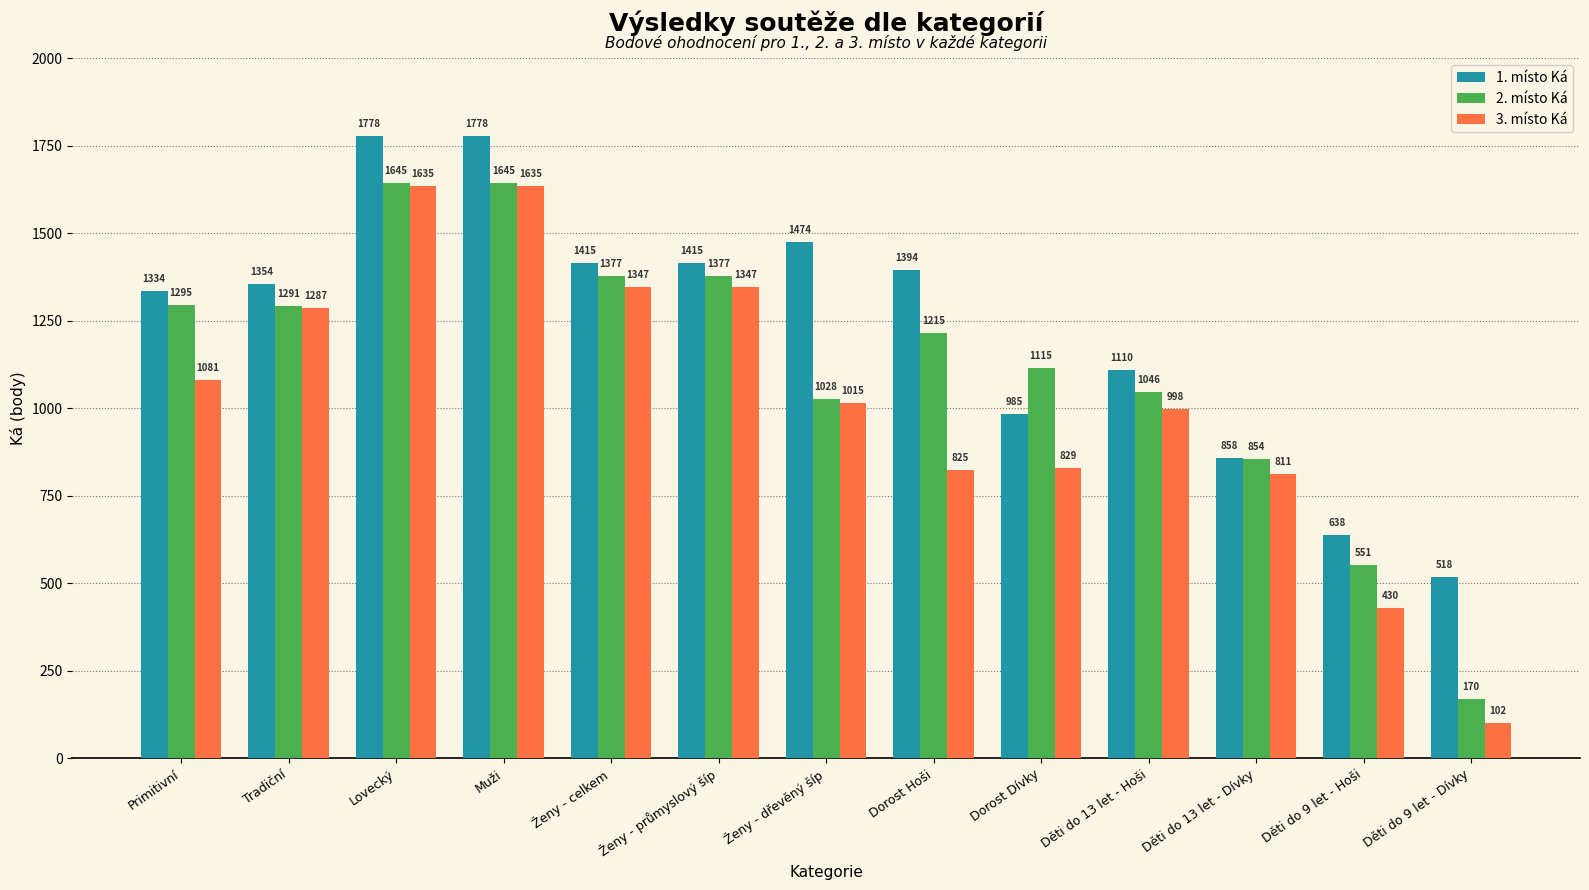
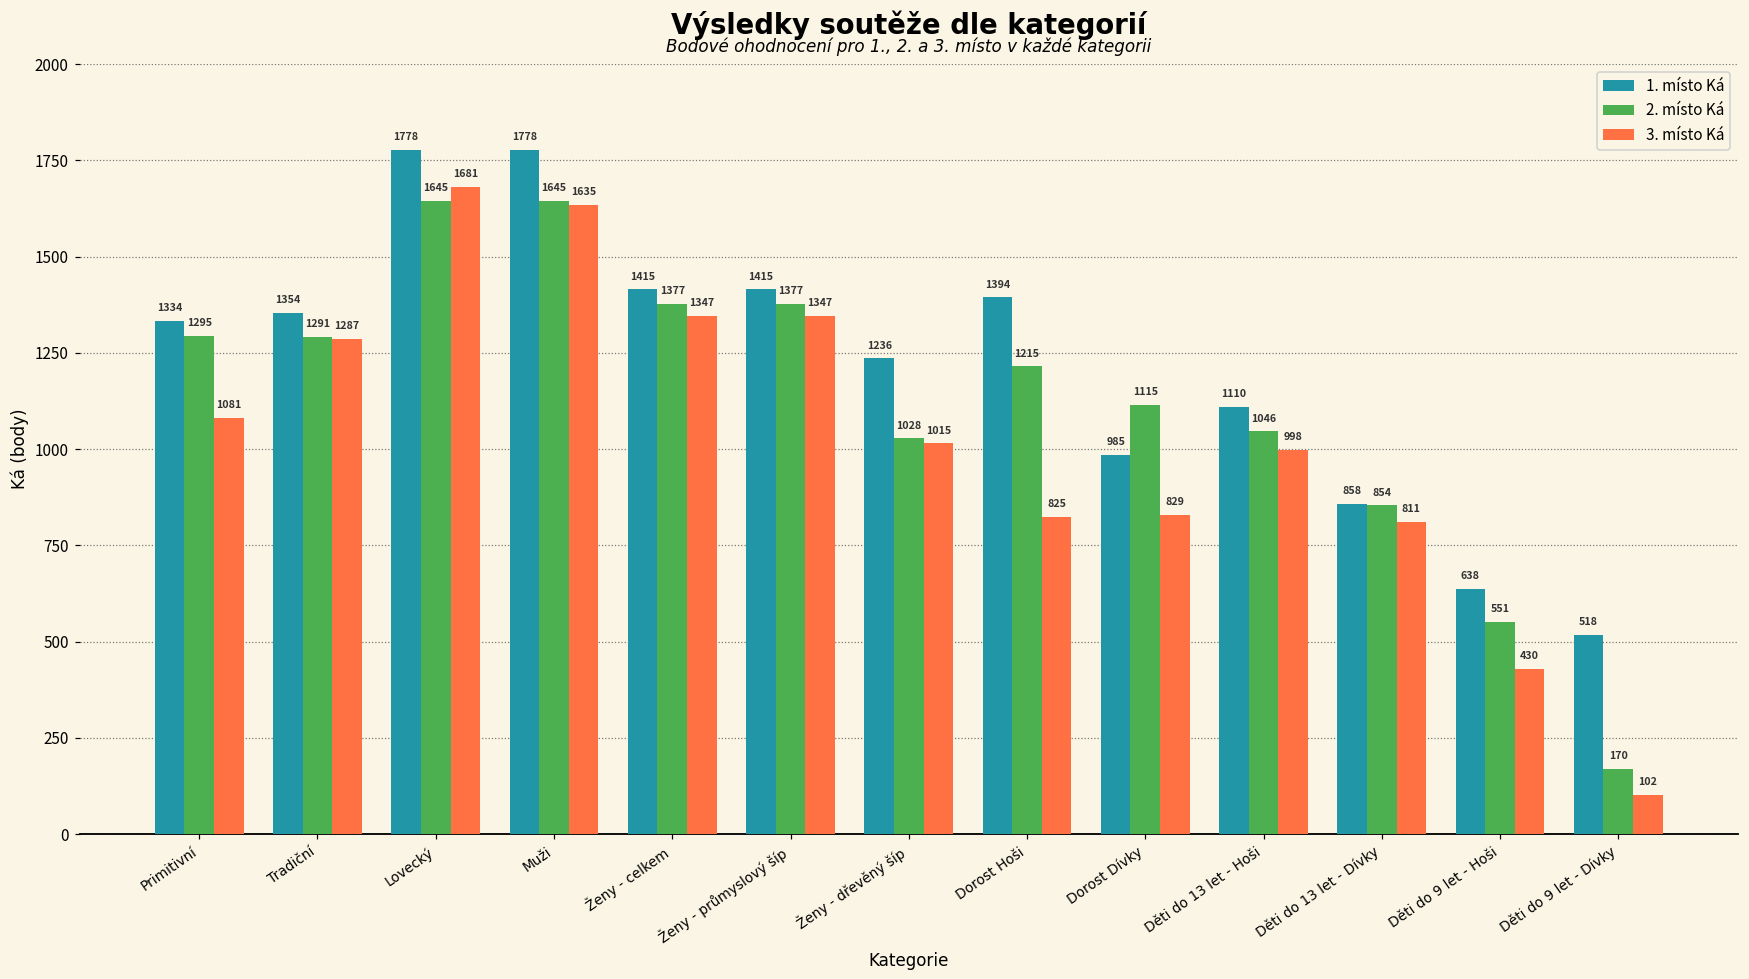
  {
    "1. místo Ká": {
      "Primitivní": 1334,
      "Tradiční": 1354,
      "Lovecký": 1778,
      "Muži": 1778,
      "Ženy - celkem": 1415,
      "Ženy - průmyslový šíp": 1415,
-     "Ženy - dřevěný šíp": 1474,
+     "Ženy - dřevěný šíp": 1236,
      "Dorost Hoši": 1394,
      "Dorost Dívky": 985,
      "Děti do 13 let - Hoši": 1110,
      "Děti do 13 let - Dívky": 858,
      "Děti do 9 let - Hoši": 638,
      "Děti do 9 let - Dívky": 518
    },
    "2. místo Ká": {
      "Primitivní": 1295,
      "Tradiční": 1291,
      "Lovecký": 1645,
      "Muži": 1645,
      "Ženy - celkem": 1377,
      "Ženy - průmyslový šíp": 1377,
      "Ženy - dřevěný šíp": 1028,
      "Dorost Hoši": 1215,
      "Dorost Dívky": 1115,
      "Děti do 13 let - Hoši": 1046,
      "Děti do 13 let - Dívky": 854,
      "Děti do 9 let - Hoši": 551,
      "Děti do 9 let - Dívky": 170
    },
    "3. místo Ká": {
      "Primitivní": 1081,
      "Tradiční": 1287,
-     "Lovecký": 1635,
+     "Lovecký": 1681,
      "Muži": 1635,
      "Ženy - celkem": 1347,
      "Ženy - průmyslový šíp": 1347,
      "Ženy - dřevěný šíp": 1015,
      "Dorost Hoši": 825,
      "Dorost Dívky": 829,
      "Děti do 13 let - Hoši": 998,
      "Děti do 13 let - Dívky": 811,
      "Děti do 9 let - Hoši": 430,
      "Děti do 9 let - Dívky": 102
    }
  }
